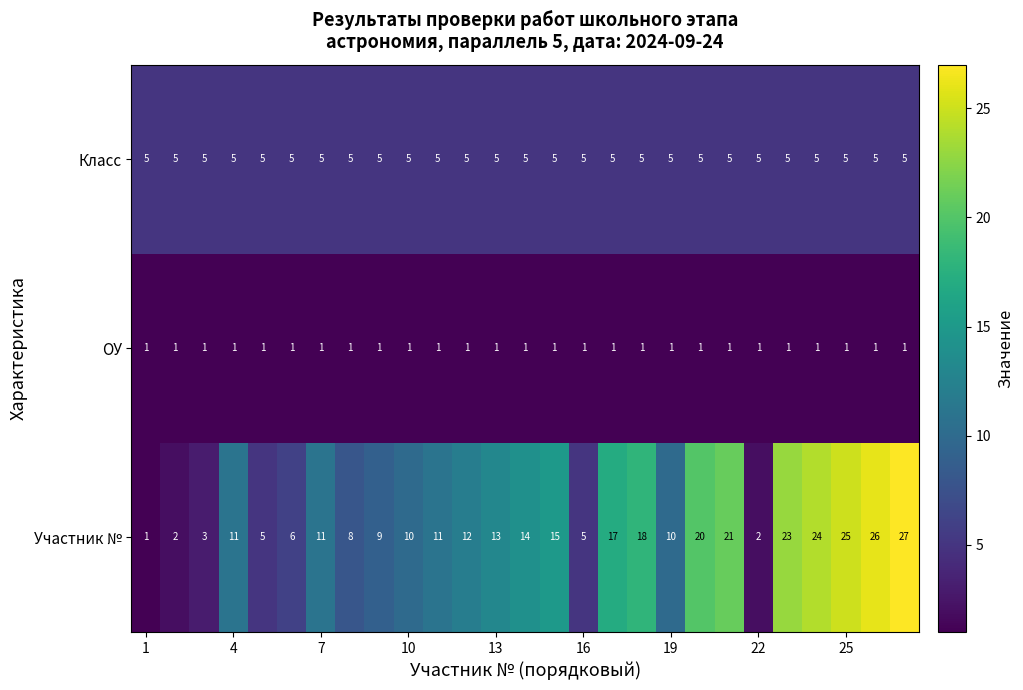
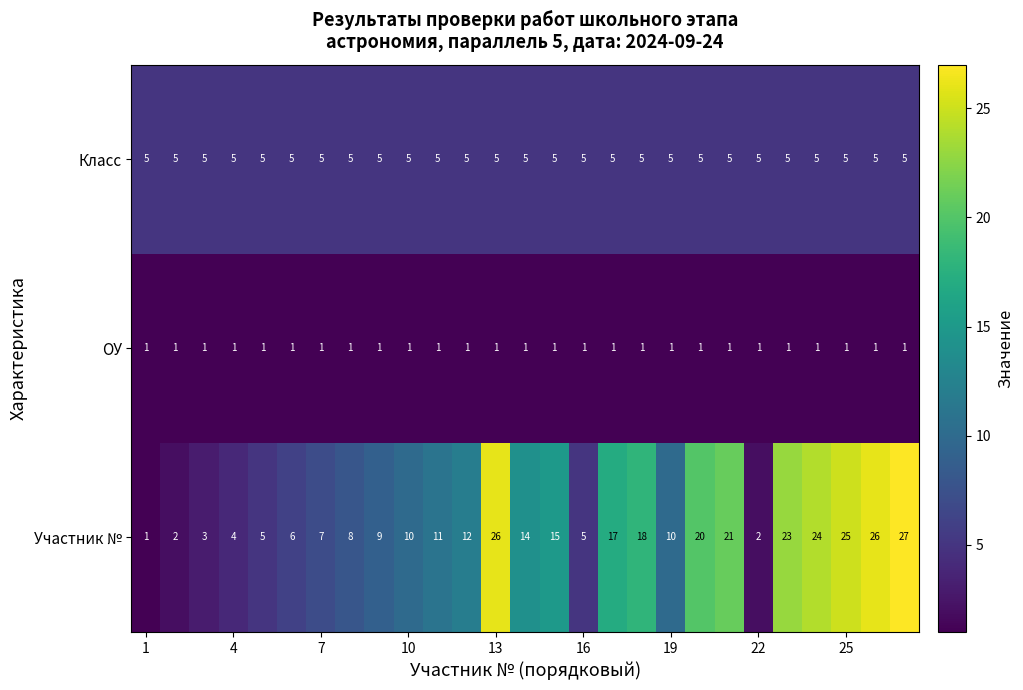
  {
    "Класс": {
      "1": 5,
      "4": 5,
      "7": 5,
      "10": 5,
      "13": 5,
      "16": 5,
      "19": 5,
      "22": 5,
      "25": 5
    },
    "ОУ": {
      "1": 1,
      "4": 1,
      "7": 1,
      "10": 1,
      "13": 1,
      "16": 1,
      "19": 1,
      "22": 1,
      "25": 1
    },
    "Участник №": {
      "1": 1,
-     "4": 11,
-     "7": 11,
+     "4": 4,
+     "7": 7,
      "10": 10,
-     "13": 13,
+     "13": 26,
      "16": 5,
      "19": 10,
      "22": 2,
      "25": 25
    }
  }
